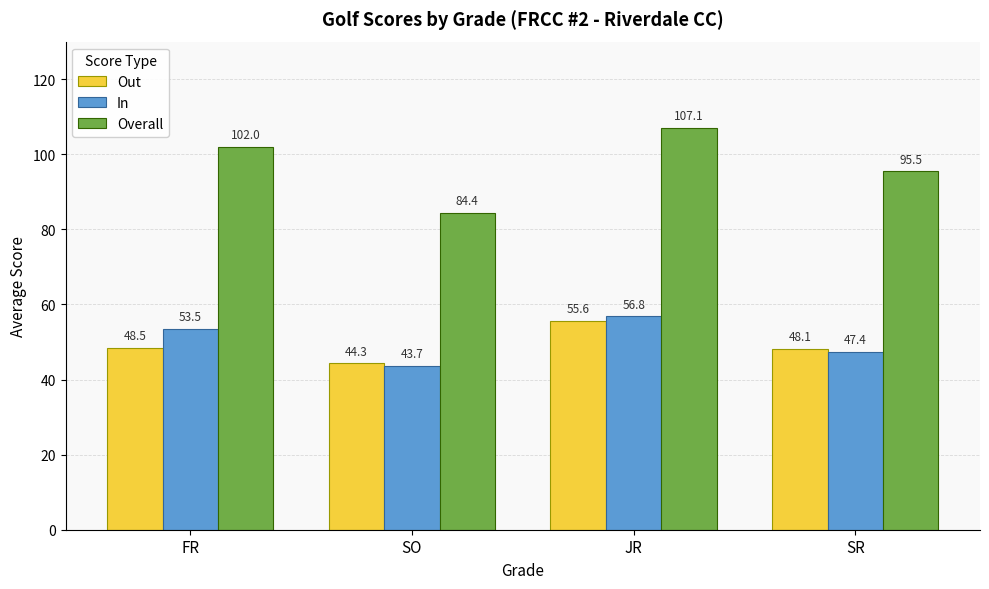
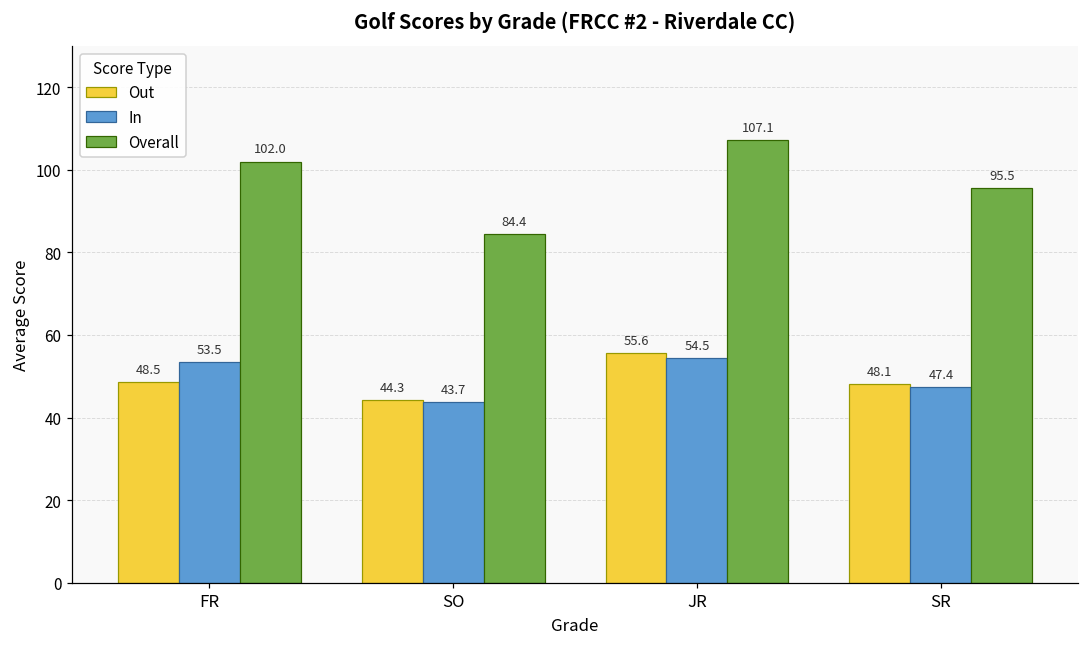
  {
    "Out": {
      "FR": 48.5,
      "SO": 44.3,
      "JR": 55.6,
      "SR": 48.1
    },
    "In": {
      "FR": 53.5,
      "SO": 43.7,
-     "JR": 56.8,
+     "JR": 54.5,
      "SR": 47.4
    },
    "Overall": {
      "FR": 102.0,
      "SO": 84.4,
      "JR": 107.1,
      "SR": 95.5
    }
  }
